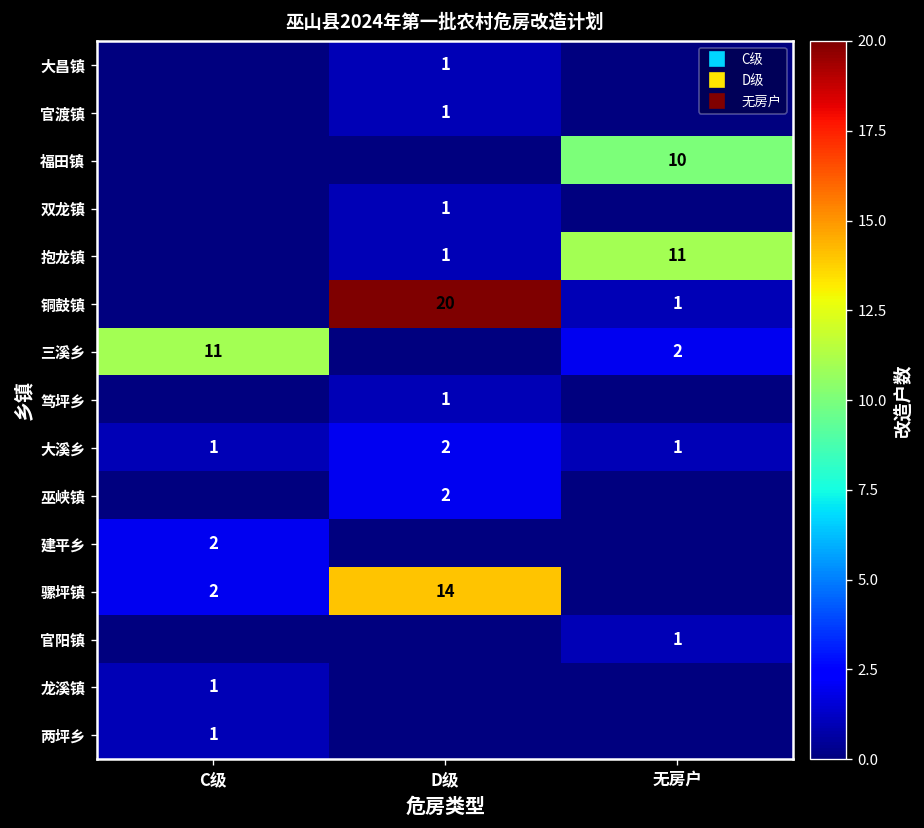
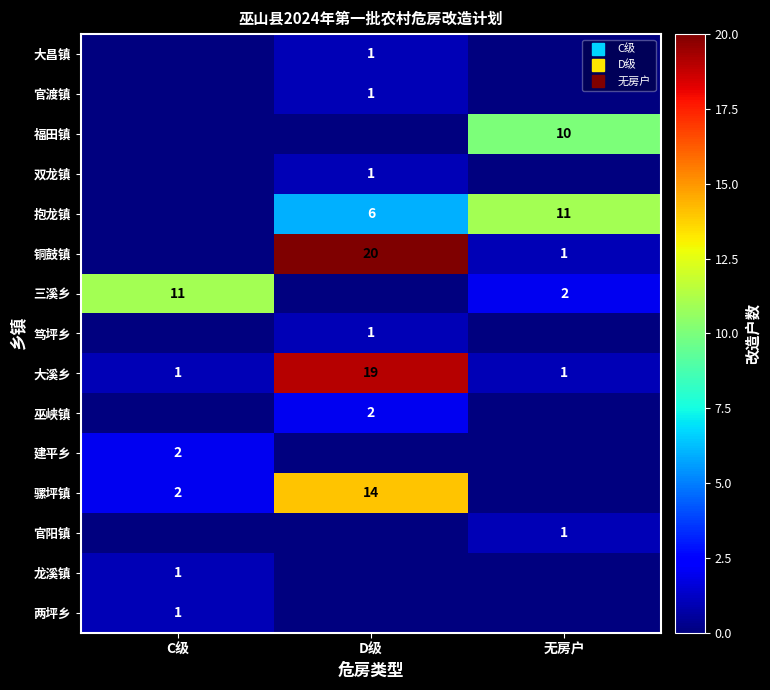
  {
    "大昌镇": {
      "D级": 1
    },
    "官渡镇": {
      "D级": 1
    },
    "福田镇": {
      "无房户": 10
    },
    "双龙镇": {
      "D级": 1
    },
    "抱龙镇": {
-     "D级": 1,
+     "D级": 6,
      "无房户": 11
    },
    "铜鼓镇": {
      "D级": 20,
      "无房户": 1
    },
    "三溪乡": {
      "C级": 11,
      "无房户": 2
    },
    "笃坪乡": {
      "D级": 1
    },
    "大溪乡": {
      "C级": 1,
-     "D级": 2,
+     "D级": 19,
      "无房户": 1
    },
    "巫峡镇": {
      "D级": 2
    },
    "建平乡": {
      "C级": 2
    },
    "骡坪镇": {
      "C级": 2,
      "D级": 14
    },
    "官阳镇": {
      "无房户": 1
    },
    "龙溪镇": {
      "C级": 1
    },
    "两坪乡": {
      "C级": 1
    }
  }
